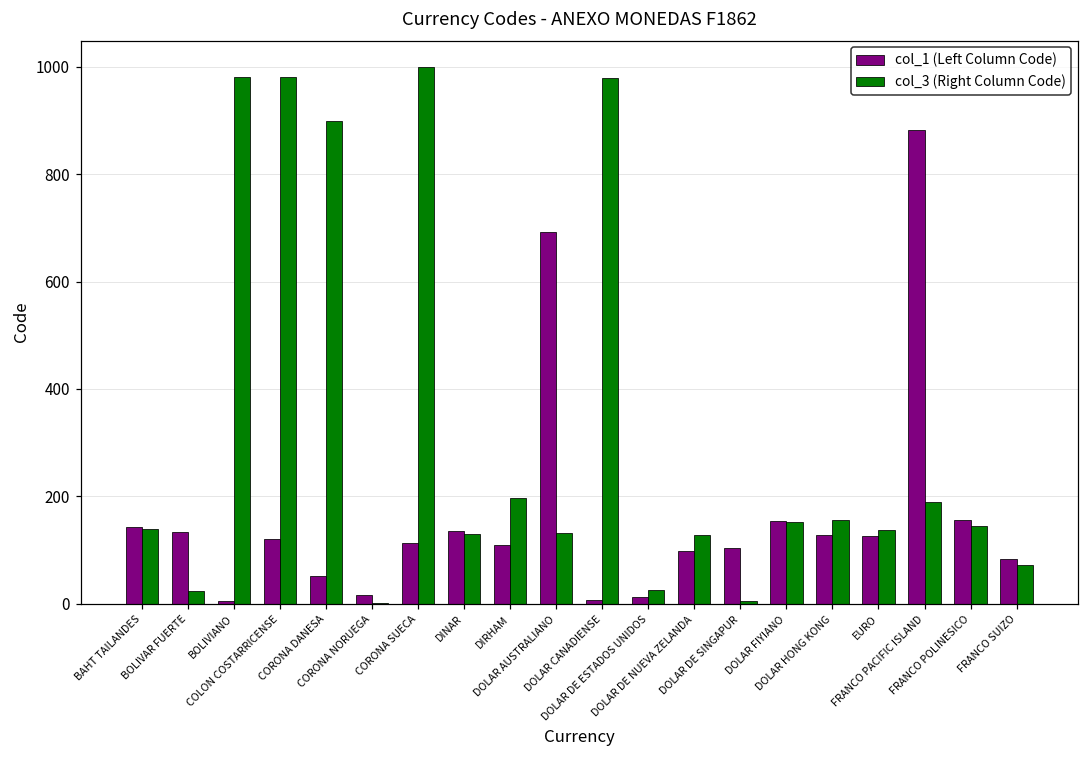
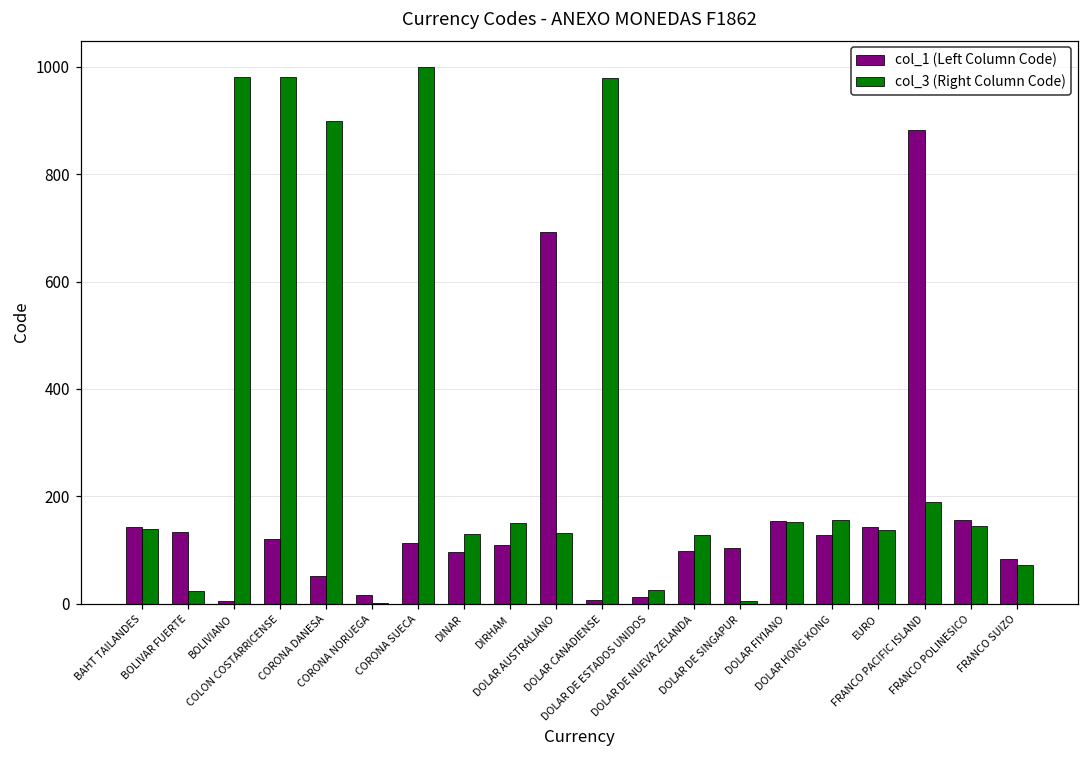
  {
    "col_1 (Left Column Code)": {
      "BAHT TAILANDES": 140,
      "BOLIVAR FUERTE": 130,
      "COLON COSTARRICENSE": 120,
      "CORONA DANESA": 50,
      "CORONA NORUEGA": 20,
      "CORONA SUECA": 110,
-     "DINAR": 140,
+     "DINAR": 100,
      "DIRHAM": 110,
      "DOLAR AUSTRALIANO": 690,
      "DOLAR CANADIENSE": 10,
      "DOLAR DE ESTADOS UNIDOS": 10,
      "DOLAR DE NUEVA ZELANDA": 100,
      "DOLAR DE SINGAPUR": 100,
      "DOLAR FIYIANO": 150,
      "DOLAR HONG KONG": 130,
-     "EURO": 130,
+     "EURO": 140,
      "FRANCO PACIFIC ISLAND": 880,
      "FRANCO POLINESICO": 160,
      "FRANCO SUIZO": 80
    },
    "col_3 (Right Column Code)": {
      "BAHT TAILANDES": 140,
      "BOLIVAR FUERTE": 20,
      "BOLIVIANO": 980,
      "COLON COSTARRICENSE": 980,
      "CORONA DANESA": 900,
      "CORONA SUECA": 1000,
      "DINAR": 130,
-     "DIRHAM": 200,
+     "DIRHAM": 150,
      "DOLAR AUSTRALIANO": 130,
      "DOLAR CANADIENSE": 980,
      "DOLAR DE ESTADOS UNIDOS": 30,
      "DOLAR DE NUEVA ZELANDA": 130,
      "DOLAR FIYIANO": 150,
      "DOLAR HONG KONG": 160,
      "EURO": 140,
      "FRANCO PACIFIC ISLAND": 190,
      "FRANCO POLINESICO": 140,
      "FRANCO SUIZO": 70
    }
  }
